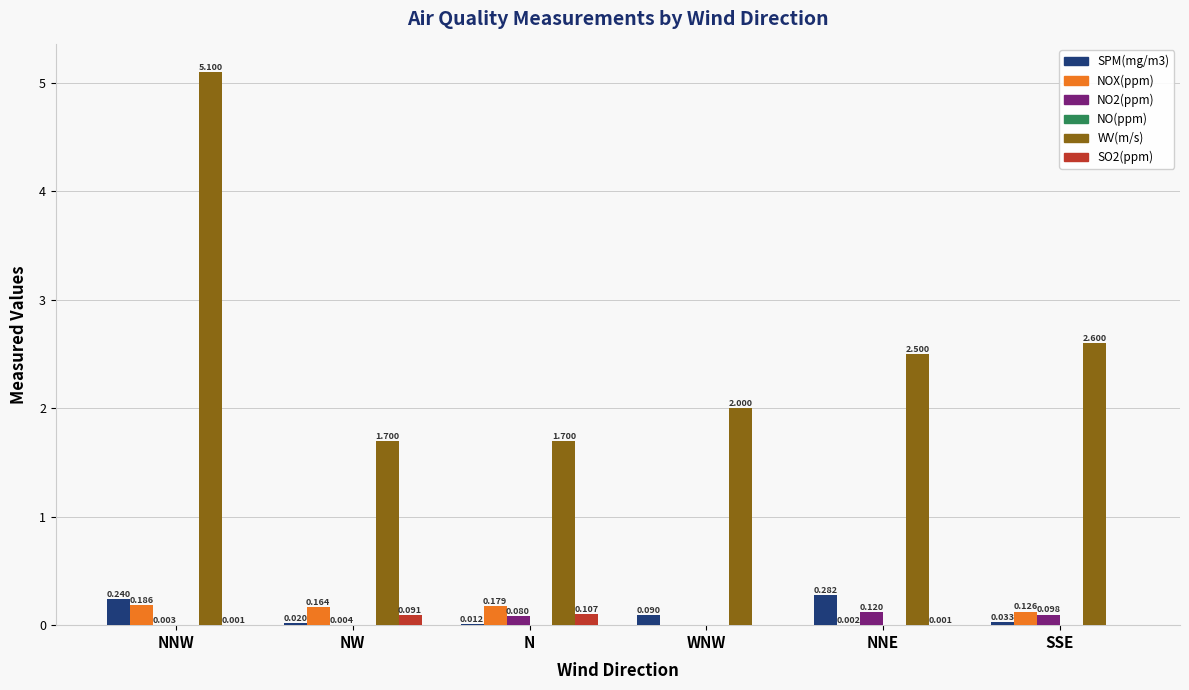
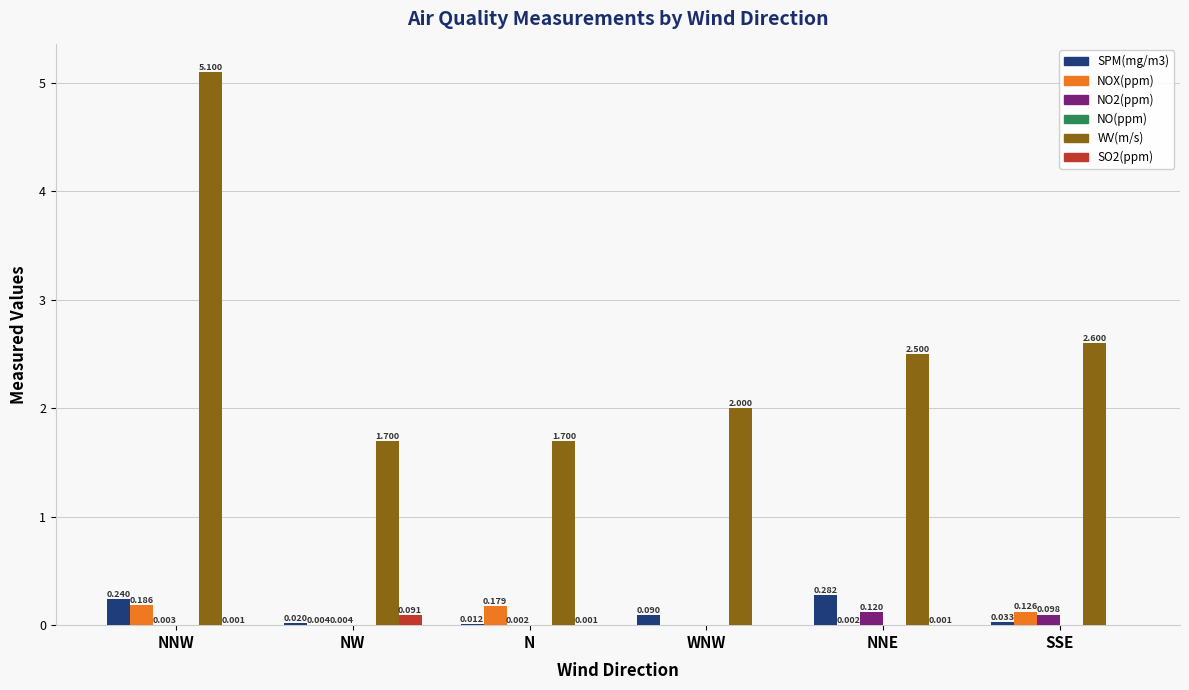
  {
    "SPM(mg/m3)": {
      "NNW": 0.240,
      "NW": 0.020,
      "N": 0.012,
      "WNW": 0.090,
      "NNE": 0.282,
      "SSE": 0.033
    },
    "NOX(ppm)": {
      "NNW": 0.186,
-     "NW": 0.164,
+     "NW": 0.004,
      "N": 0.179,
      "NNE": 0.002,
      "SSE": 0.126
    },
    "NO2(ppm)": {
      "NNW": 0.003,
      "NW": 0.004,
-     "N": 0.080,
+     "N": 0.002,
      "NNE": 0.120,
      "SSE": 0.098
    },
    "NO(ppm)": {
      "NNW": 0.00,
      "NW": 0.00,
      "N": 0.00,
      "WNW": 0.00,
      "NNE": 0.00,
      "SSE": 0.00
    },
    "WV(m/s)": {
      "NNW": 5.100,
      "NW": 1.700,
      "N": 1.700,
      "WNW": 2.000,
      "NNE": 2.500,
      "SSE": 2.600
    },
    "SO2(ppm)": {
      "NNW": 0.001,
      "NW": 0.091,
-     "N": 0.107,
+     "N": 0.001,
      "NNE": 0.001
    }
  }
